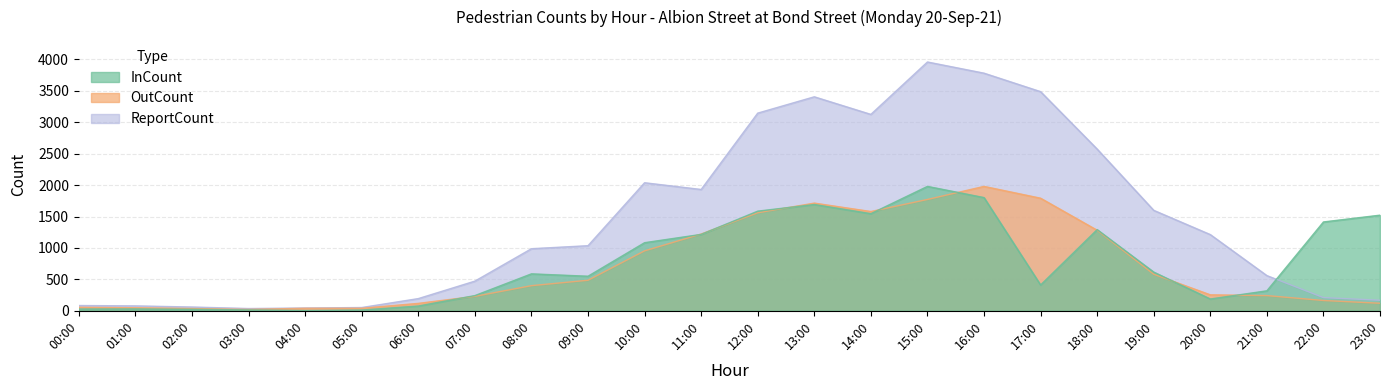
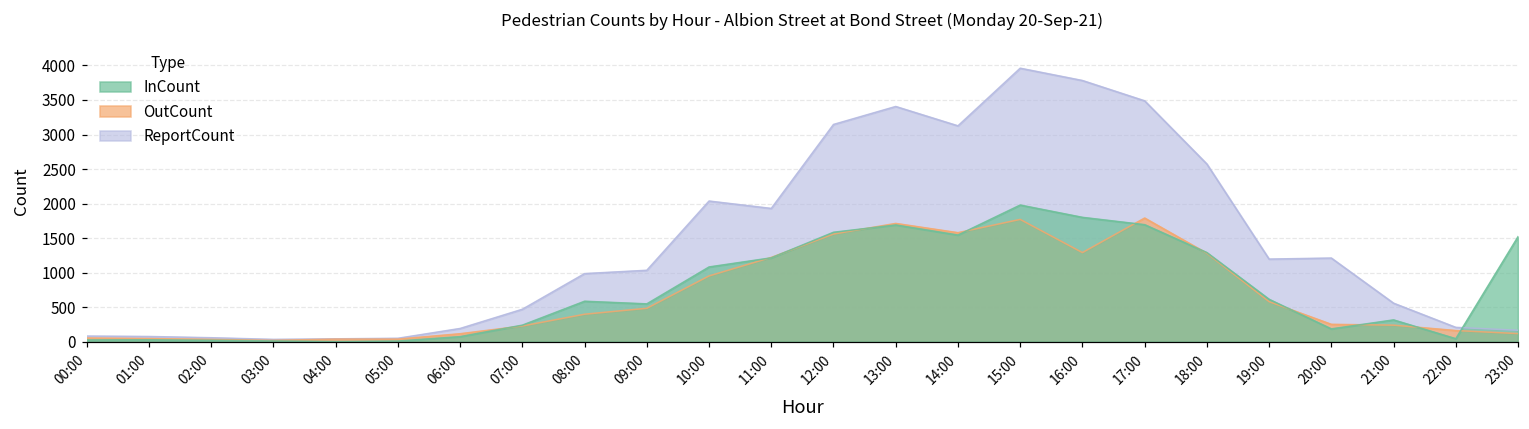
  {
    "ReportCount": {
      "06:00": 200,
      "07:00": 500,
      "08:00": 1000,
      "09:00": 1000,
      "10:00": 2000,
      "11:00": 1900,
      "12:00": 3100,
      "13:00": 3400,
      "14:00": 3100,
      "15:00": 4000,
      "16:00": 3800,
      "17:00": 3500,
      "18:00": 2600,
-     "19:00": 1600,
+     "19:00": 1200,
      "20:00": 1200,
      "21:00": 600,
      "22:00": 200,
      "23:00": 200
    },
    "OutCount": {
      "06:00": 100,
      "08:00": 400,
      "09:00": 500,
      "10:00": 1000,
      "15:00": 1800,
-     "16:00": 2000,
+     "16:00": 1300,
      "17:00": 1800,
      "20:00": 300,
      "21:00": 200,
      "22:00": 200,
      "23:00": 100
    },
    "InCount": {
      "06:00": 100,
      "08:00": 600,
      "09:00": 600,
      "10:00": 1100,
      "15:00": 2000,
      "16:00": 1800,
-     "17:00": 400,
+     "17:00": 1700,
      "20:00": 200,
      "21:00": 300,
-     "22:00": 1400,
+     "22:00": 0,
      "23:00": 1500
    }
  }
